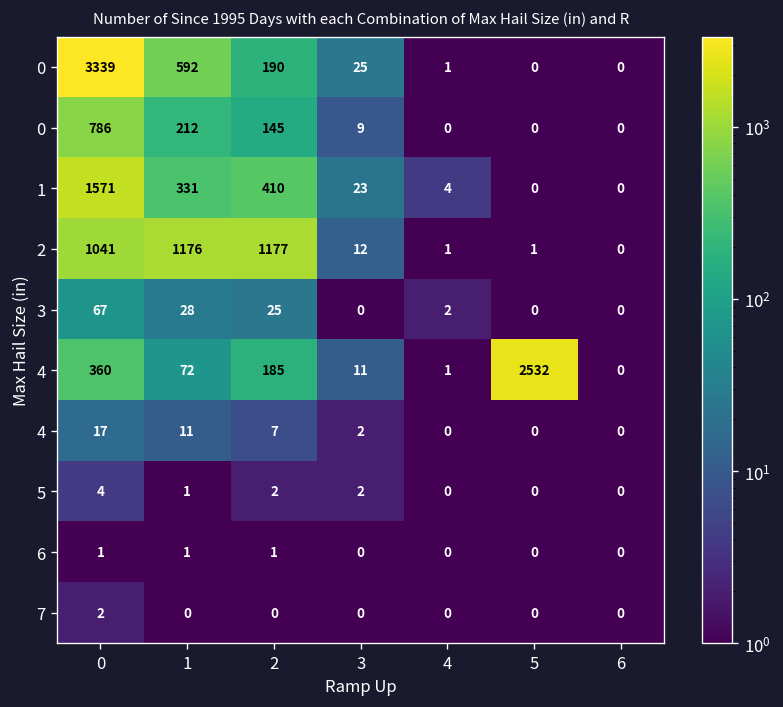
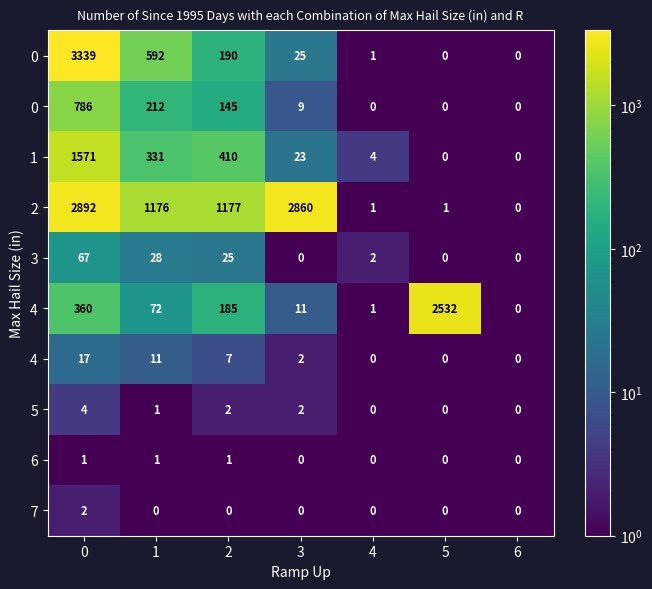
  {
    "1": {
      "0": 1571,
      "1": 331,
      "2": 410,
      "3": 23,
      "4": 4,
      "5": 0,
      "6": 0
    },
    "2": {
-     "0": 1041,
+     "0": 2892,
      "1": 1176,
      "2": 1177,
-     "3": 12,
+     "3": 2860,
      "4": 1,
      "5": 1,
      "6": 0
    },
    "3": {
      "0": 67,
      "1": 28,
      "2": 25,
      "3": 0,
      "4": 2,
      "5": 0,
      "6": 0
    },
    "5": {
      "0": 4,
      "1": 1,
      "2": 2,
      "3": 2,
      "4": 0,
      "5": 0,
      "6": 0
    },
    "6": {
      "0": 1,
      "1": 1,
      "2": 1,
      "3": 0,
      "4": 0,
      "5": 0,
      "6": 0
    },
    "7": {
      "0": 2,
      "1": 0,
      "2": 0,
      "3": 0,
      "4": 0,
      "5": 0,
      "6": 0
    }
  }
